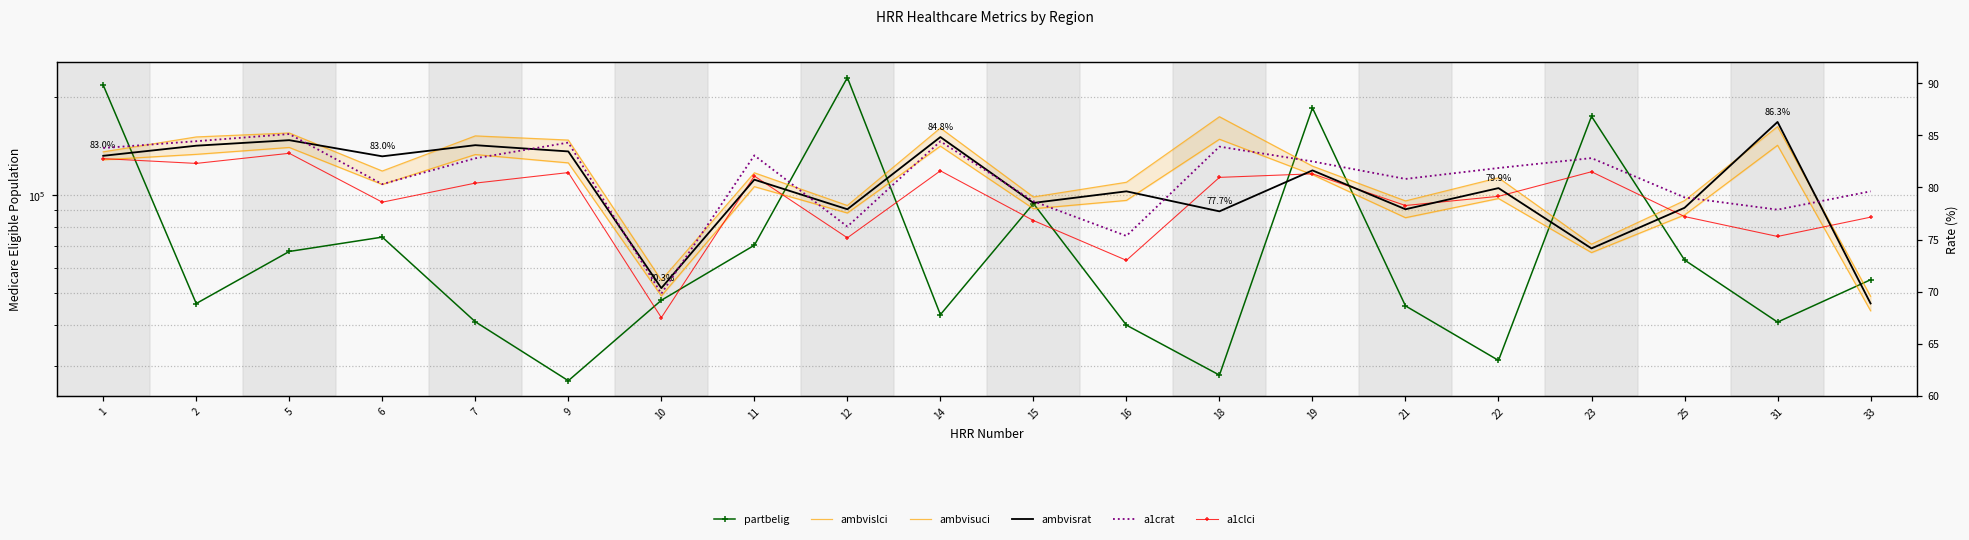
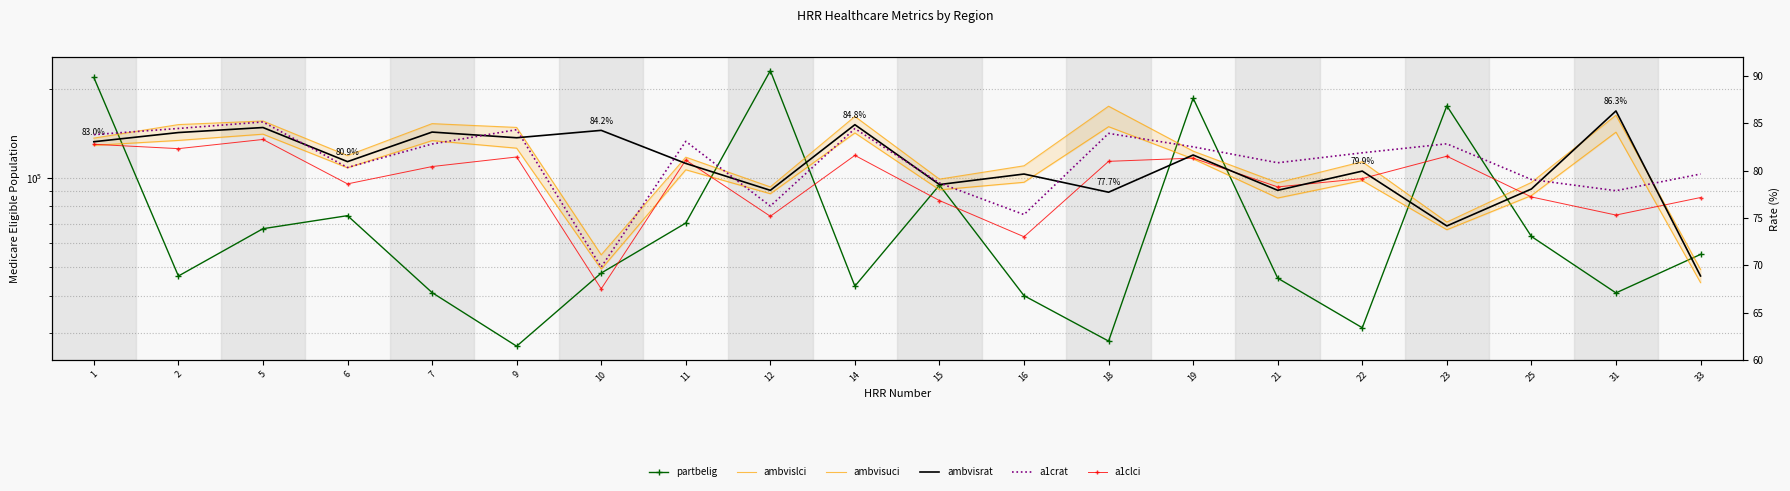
  {
    "ambvisrat": {
-     "6": "83.0%",
-     "10": "70.3%",
+     "6": "80.9%",
+     "10": "84.2%",
      "18": "77.7%",
      "31": "86.3%"
    }
  }
